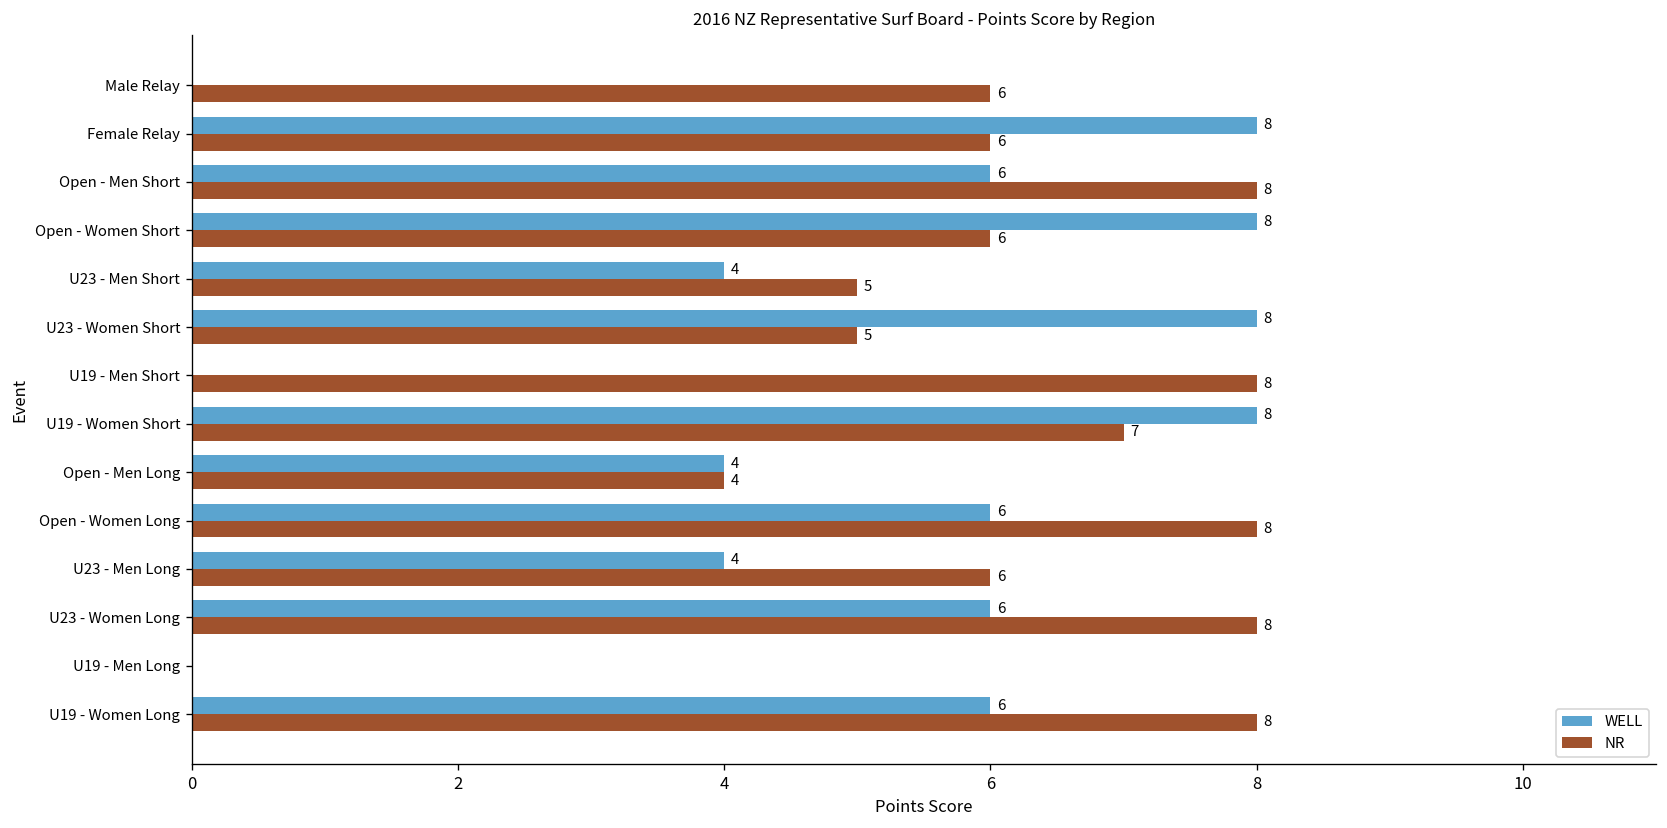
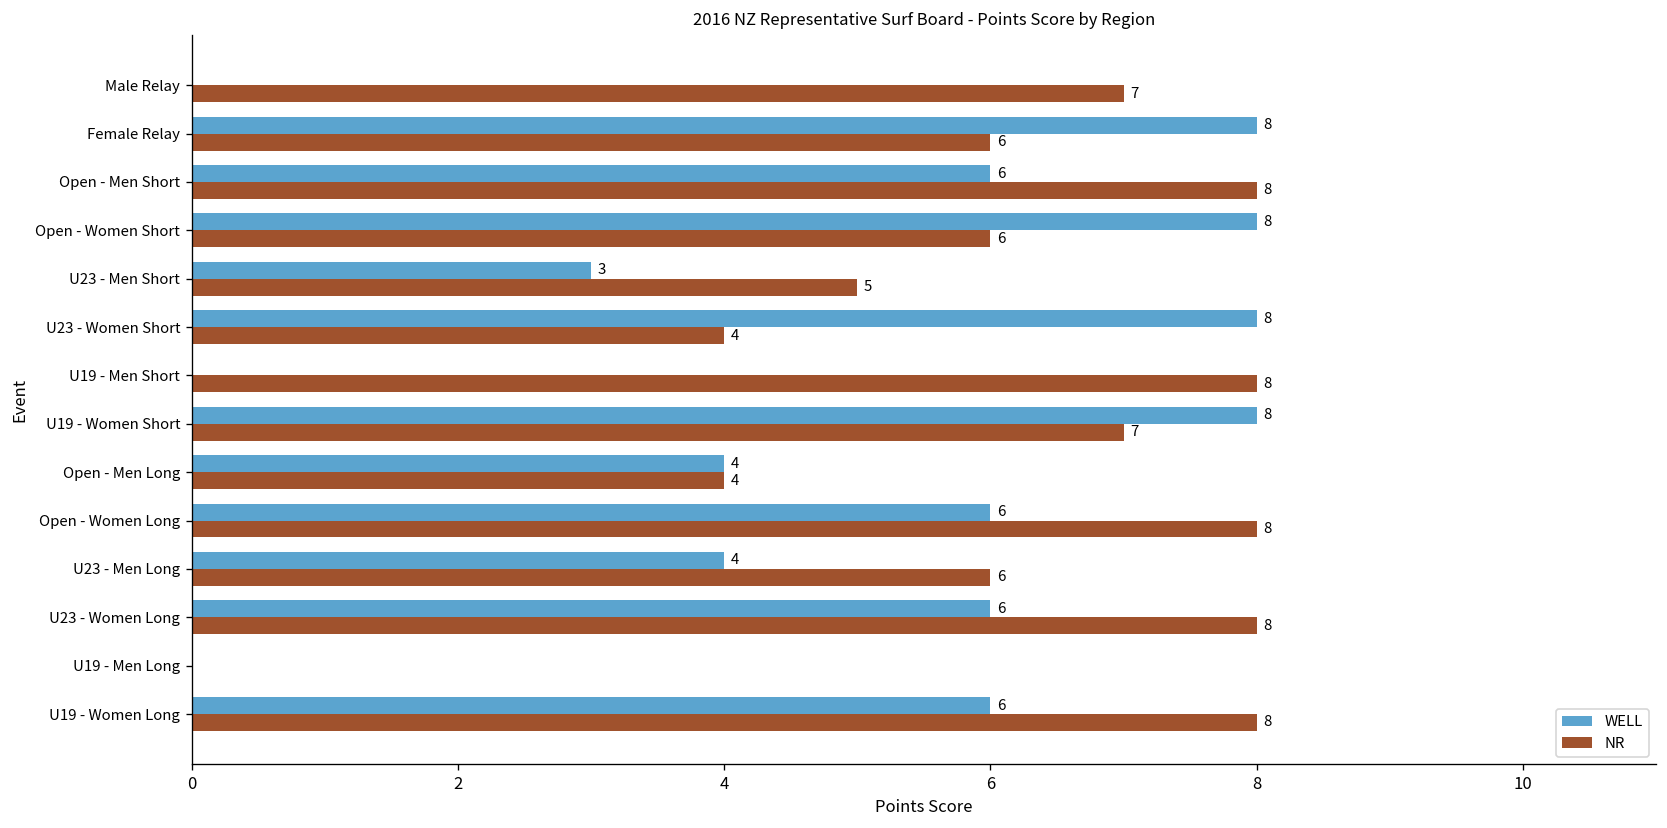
  {
    "WELL": {
      "Female Relay": 8,
      "Open - Men Short": 6,
      "Open - Women Short": 8,
-     "U23 - Men Short": 4,
+     "U23 - Men Short": 3,
      "U23 - Women Short": 8,
      "U19 - Women Short": 8,
      "Open - Men Long": 4,
      "Open - Women Long": 6,
      "U23 - Men Long": 4,
      "U23 - Women Long": 6,
      "U19 - Women Long": 6
    },
    "NR": {
-     "Male Relay": 6,
+     "Male Relay": 7,
      "Female Relay": 6,
      "Open - Men Short": 8,
      "Open - Women Short": 6,
      "U23 - Men Short": 5,
-     "U23 - Women Short": 5,
+     "U23 - Women Short": 4,
      "U19 - Men Short": 8,
      "U19 - Women Short": 7,
      "Open - Men Long": 4,
      "Open - Women Long": 8,
      "U23 - Men Long": 6,
      "U23 - Women Long": 8,
      "U19 - Women Long": 8
    }
  }
